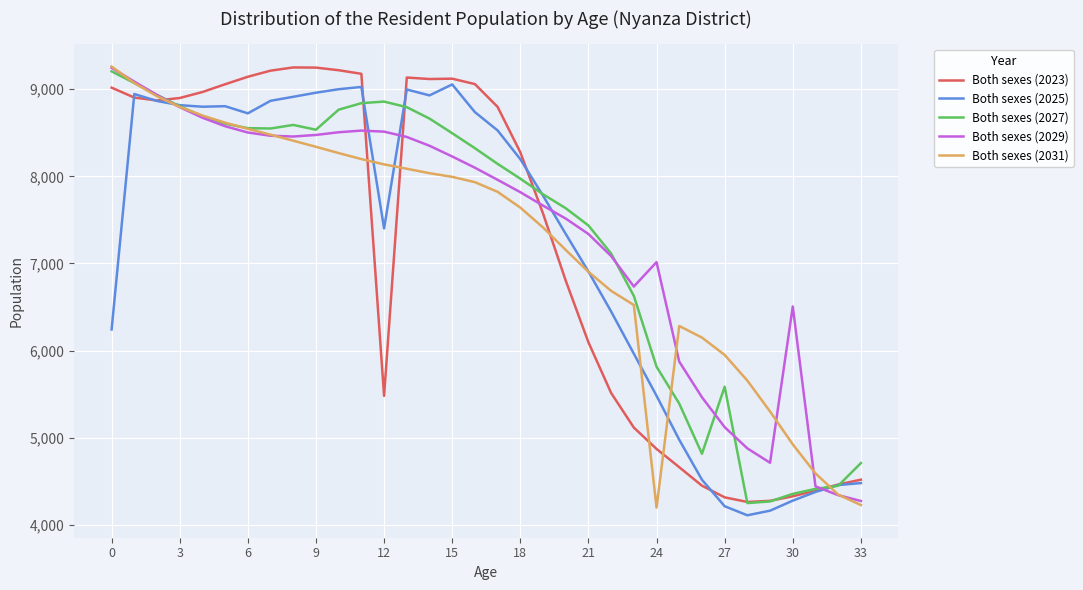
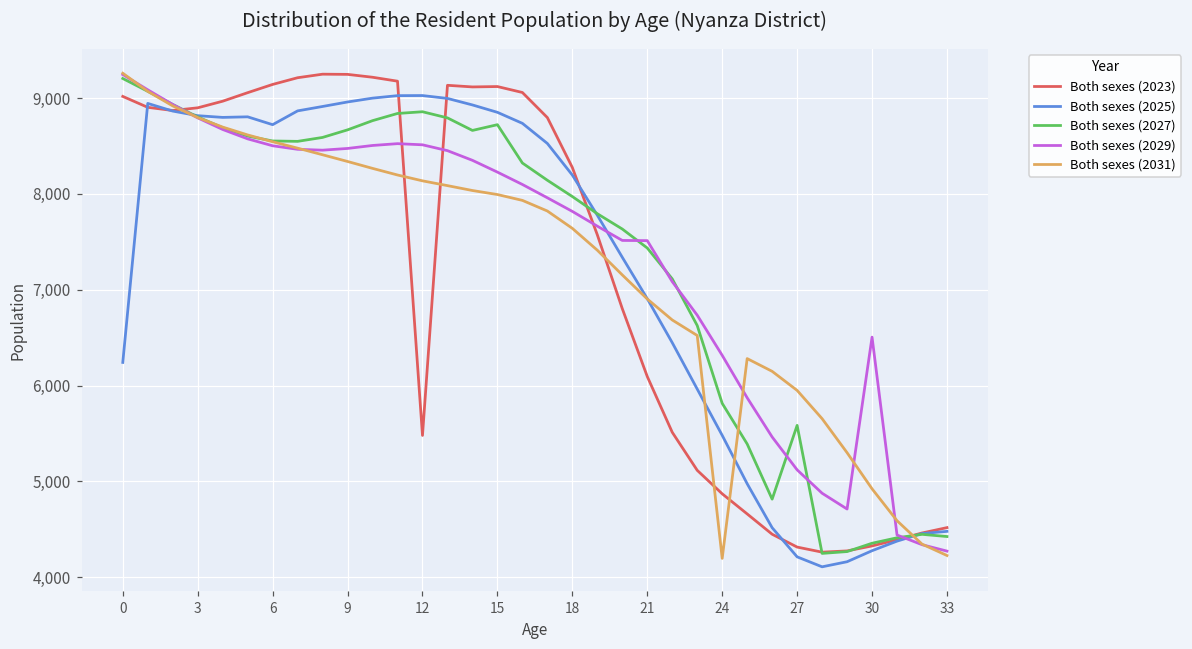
  {
    "Both sexes (2023)": {
      "0": "9,000",
      "3": "8,900",
      "6": "9,100",
      "9": "9,200",
      "12": "5,500",
      "15": "9,100",
      "18": "8,300",
      "21": "6,100",
      "24": "4,900",
      "27": "4,300",
      "33": "4,500"
    },
    "Both sexes (2025)": {
      "0": "6,200",
      "6": "8,700",
      "9": "9,000",
-     "12": "7,400",
-     "15": "9,100",
+     "12": "9,000",
+     "15": "8,900",
      "18": "8,200",
      "24": "5,500",
      "27": "4,200",
      "30": "4,300",
      "33": "4,500"
    },
    "Both sexes (2027)": {
      "0": "9,200",
-     "9": "8,500",
+     "9": "8,700",
      "12": "8,900",
-     "15": "8,500",
+     "15": "8,700",
      "18": "8,000",
      "21": "7,400",
      "24": "5,800",
      "27": "5,600",
-     "33": "4,700"
+     "33": "4,400"
    },
    "Both sexes (2029)": {
      "6": "8,500",
      "9": "8,500",
      "12": "8,500",
      "15": "8,200",
      "18": "7,800",
-     "21": "7,300",
-     "24": "7,000",
+     "21": "7,500",
+     "24": "6,300",
      "27": "5,100",
      "30": "6,500",
      "33": "4,300"
    },
    "Both sexes (2031)": {
      "9": "8,300",
      "12": "8,100",
      "15": "8,000",
      "18": "7,600",
      "24": "4,200",
      "27": "6,000",
      "30": "4,900",
      "33": "4,200"
    }
  }
